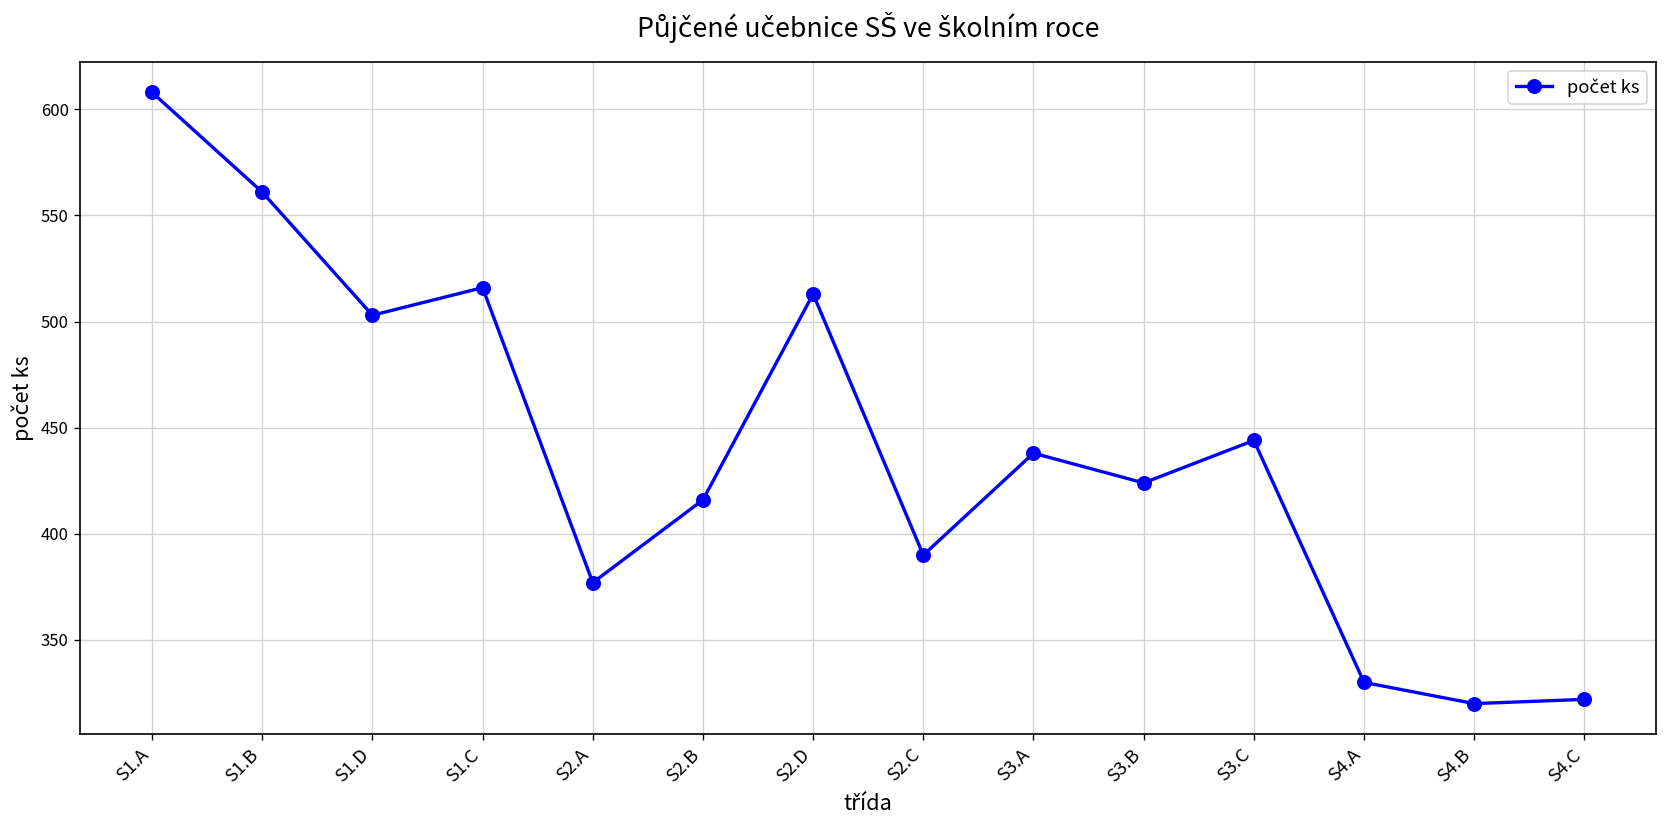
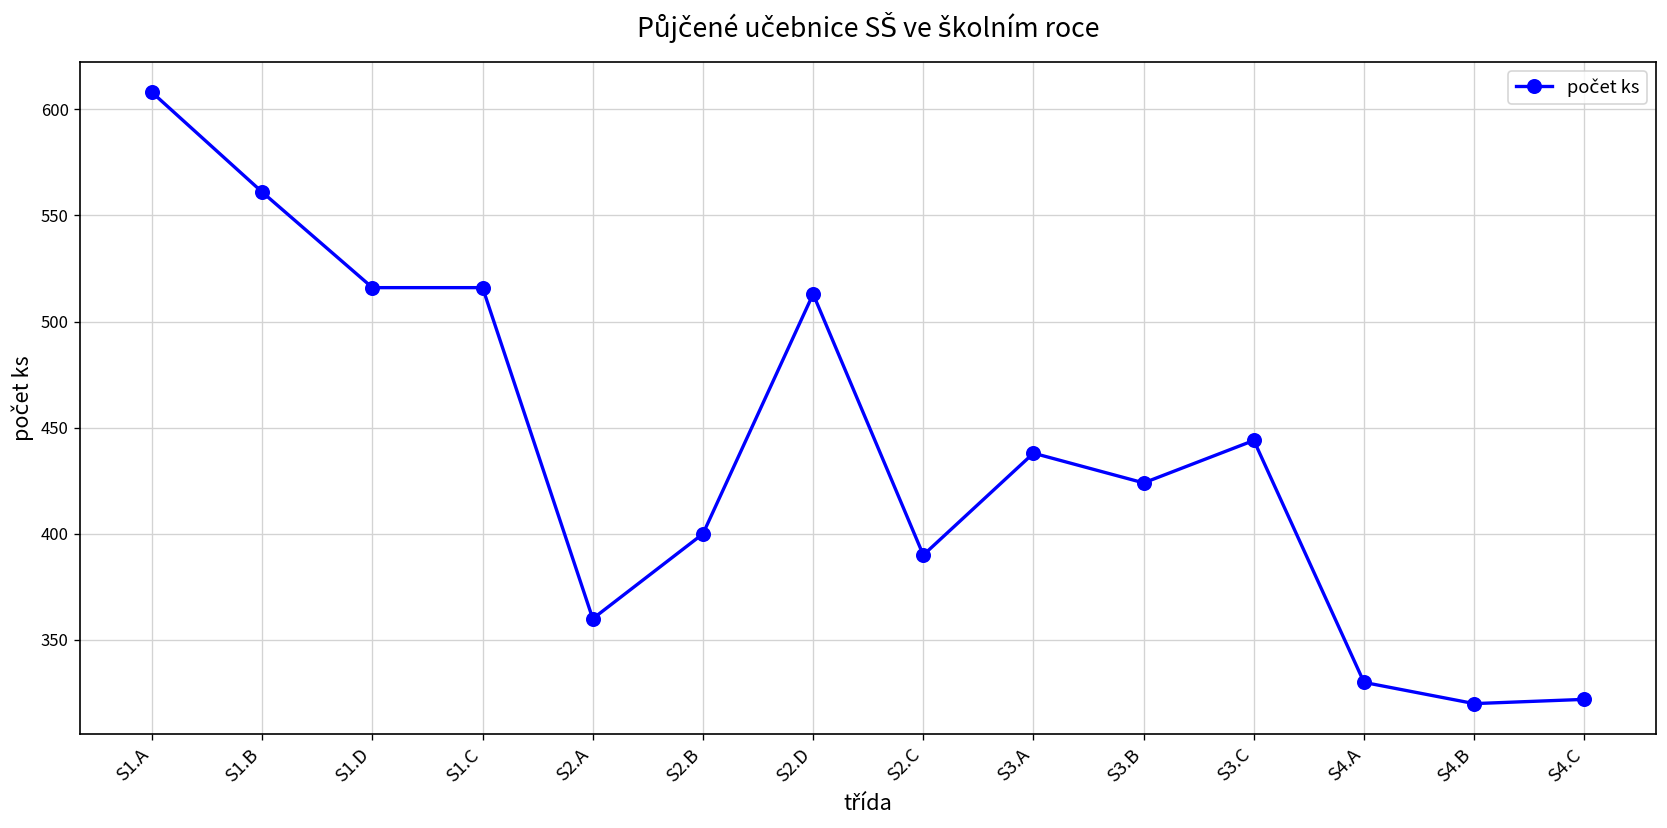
  {
    "S1.A": 608,
    "S1.B": 561,
-   "S1.D": 503,
+   "S1.D": 516,
    "S1.C": 516,
-   "S2.A": 377,
-   "S2.B": 416,
+   "S2.A": 360,
+   "S2.B": 400,
    "S2.D": 513,
    "S2.C": 390,
    "S3.A": 438,
    "S3.B": 424,
    "S3.C": 444,
    "S4.A": 330,
    "S4.B": 320,
    "S4.C": 322
  }
